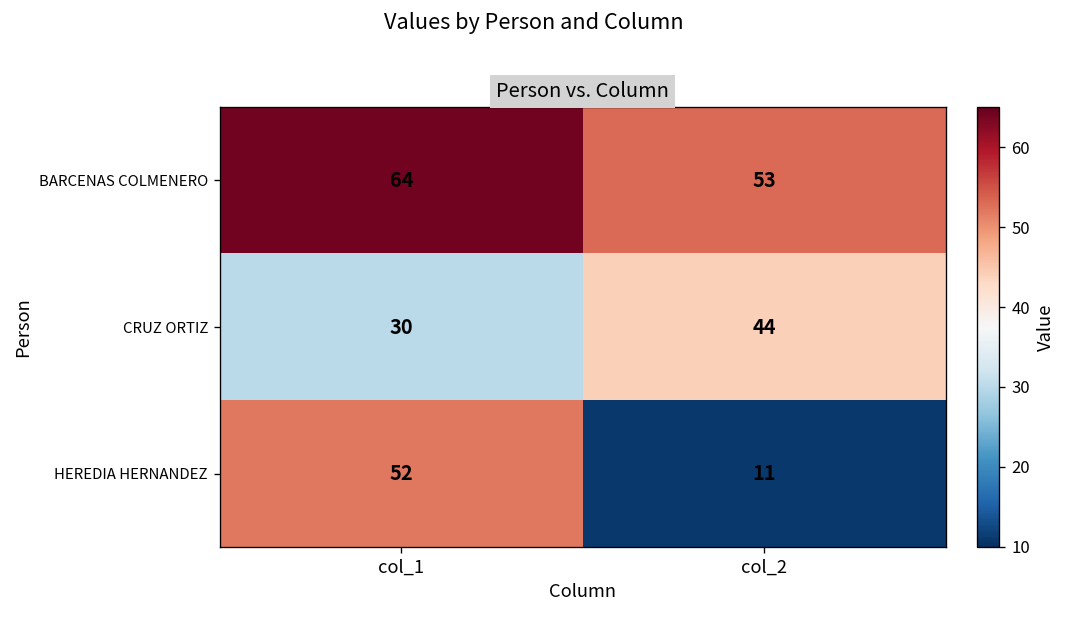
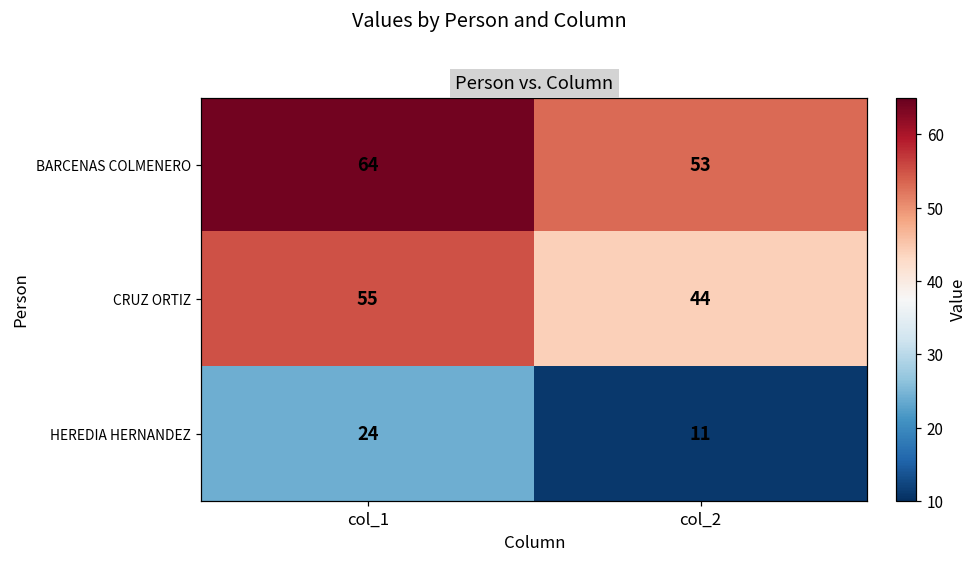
  {
    "BARCENAS COLMENERO": {
      "col_1": 64,
      "col_2": 53
    },
    "CRUZ ORTIZ": {
-     "col_1": 30,
+     "col_1": 55,
      "col_2": 44
    },
    "HEREDIA HERNANDEZ": {
-     "col_1": 52,
+     "col_1": 24,
      "col_2": 11
    }
  }
